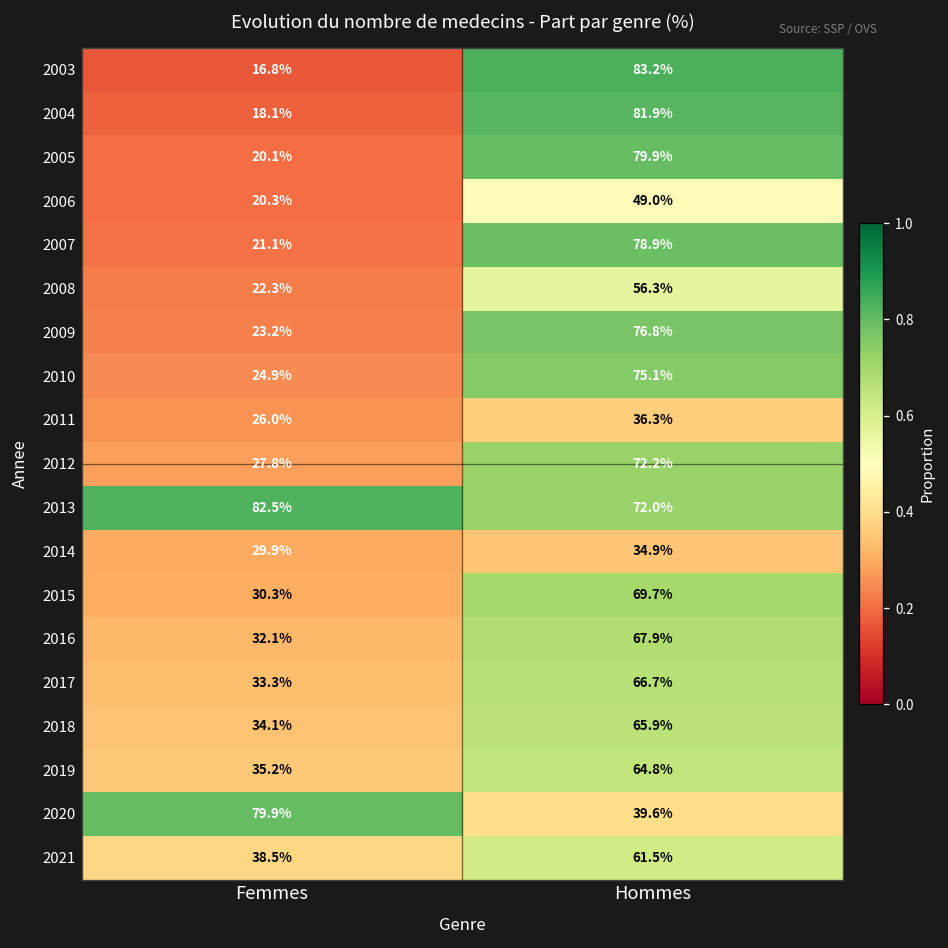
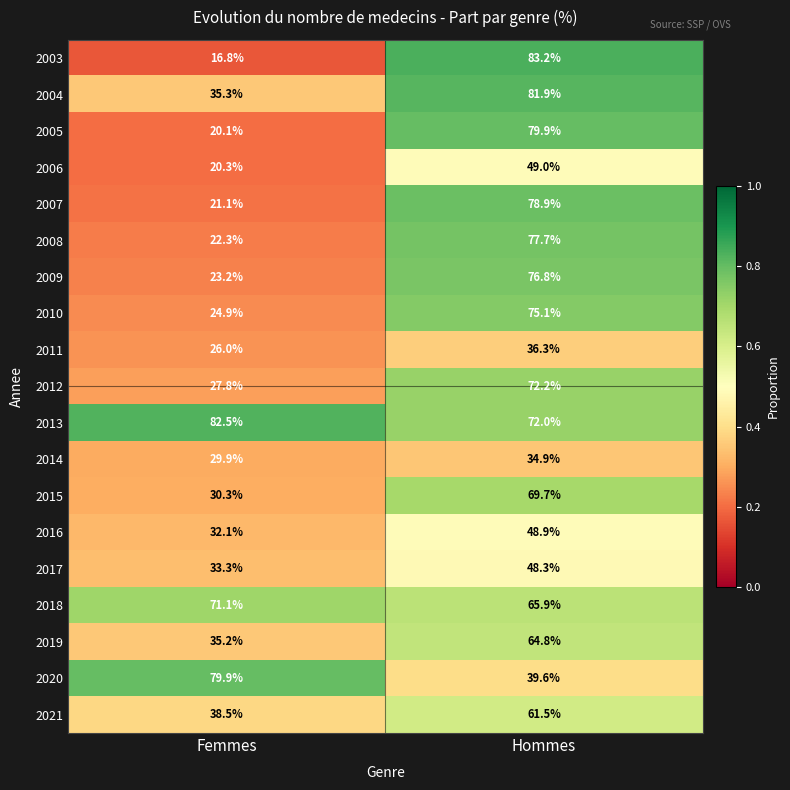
  {
    "2003": {
      "Femmes": "16.8%",
      "Hommes": "83.2%"
    },
    "2004": {
-     "Femmes": "18.1%",
+     "Femmes": "35.3%",
      "Hommes": "81.9%"
    },
    "2005": {
      "Femmes": "20.1%",
      "Hommes": "79.9%"
    },
    "2006": {
      "Femmes": "20.3%",
      "Hommes": "49.0%"
    },
    "2007": {
      "Femmes": "21.1%",
      "Hommes": "78.9%"
    },
    "2008": {
      "Femmes": "22.3%",
-     "Hommes": "56.3%"
+     "Hommes": "77.7%"
    },
    "2009": {
      "Femmes": "23.2%",
      "Hommes": "76.8%"
    },
    "2010": {
      "Femmes": "24.9%",
      "Hommes": "75.1%"
    },
    "2011": {
      "Femmes": "26.0%",
      "Hommes": "36.3%"
    },
    "2012": {
      "Femmes": "27.8%",
      "Hommes": "72.2%"
    },
    "2013": {
      "Femmes": "82.5%",
      "Hommes": "72.0%"
    },
    "2014": {
      "Femmes": "29.9%",
      "Hommes": "34.9%"
    },
    "2015": {
      "Femmes": "30.3%",
      "Hommes": "69.7%"
    },
    "2016": {
      "Femmes": "32.1%",
-     "Hommes": "67.9%"
+     "Hommes": "48.9%"
    },
    "2017": {
      "Femmes": "33.3%",
-     "Hommes": "66.7%"
+     "Hommes": "48.3%"
    },
    "2018": {
-     "Femmes": "34.1%",
+     "Femmes": "71.1%",
      "Hommes": "65.9%"
    },
    "2019": {
      "Femmes": "35.2%",
      "Hommes": "64.8%"
    },
    "2020": {
      "Femmes": "79.9%",
      "Hommes": "39.6%"
    },
    "2021": {
      "Femmes": "38.5%",
      "Hommes": "61.5%"
    }
  }
